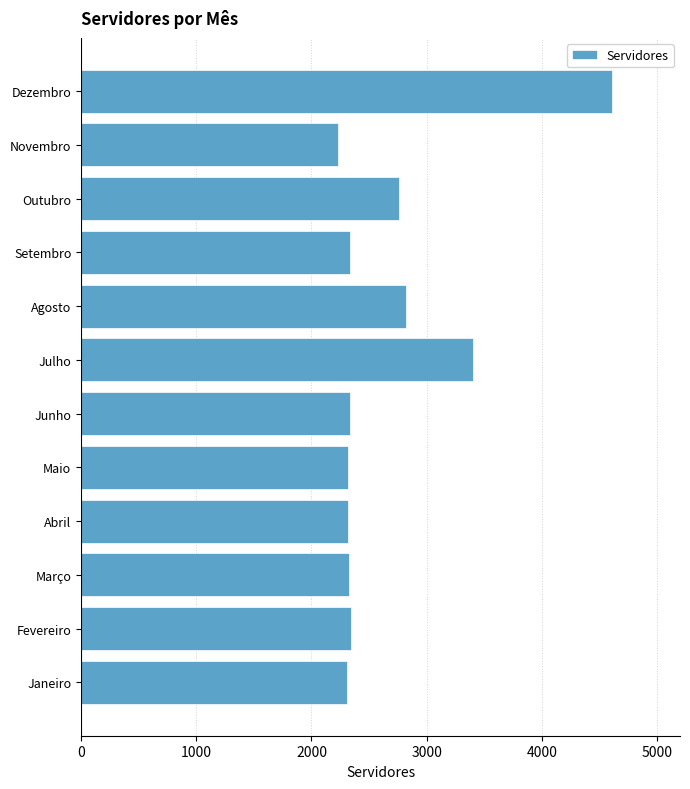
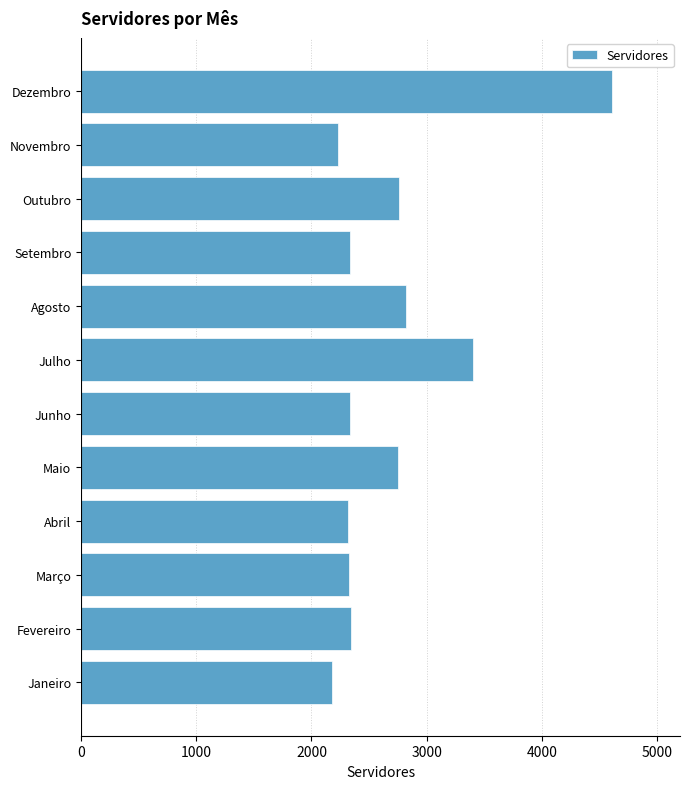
  {
    "Dezembro": 4610,
    "Novembro": 2230,
    "Outubro": 2760,
    "Setembro": 2340,
    "Agosto": 2820,
    "Julho": 3400,
    "Junho": 2340,
-   "Maio": 2320,
+   "Maio": 2750,
    "Abril": 2320,
    "Março": 2330,
    "Fevereiro": 2340,
-   "Janeiro": 2310
+   "Janeiro": 2180
  }
